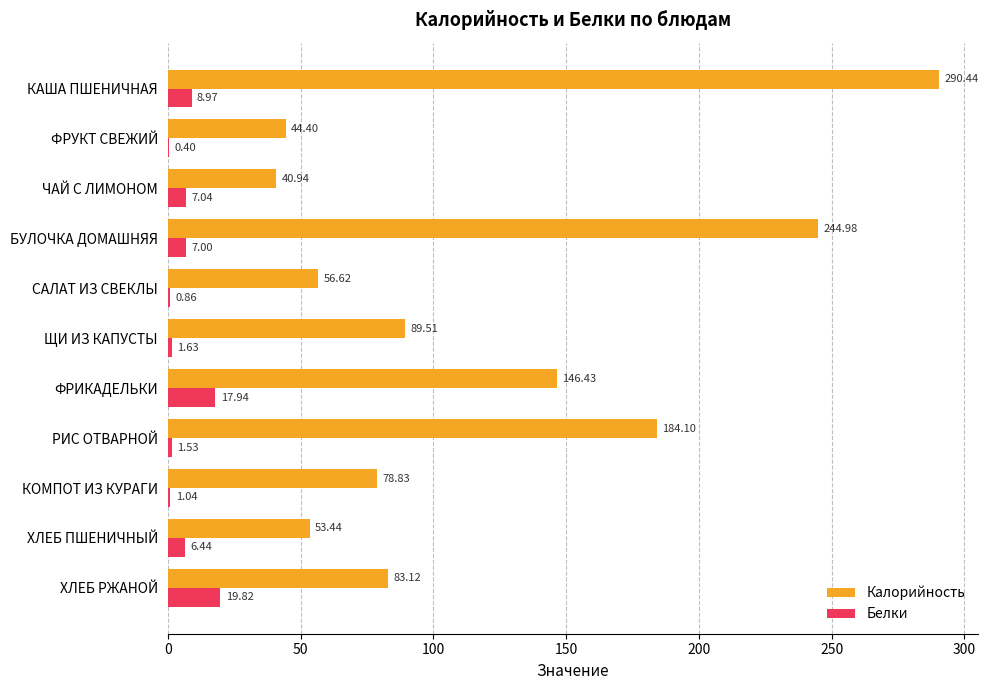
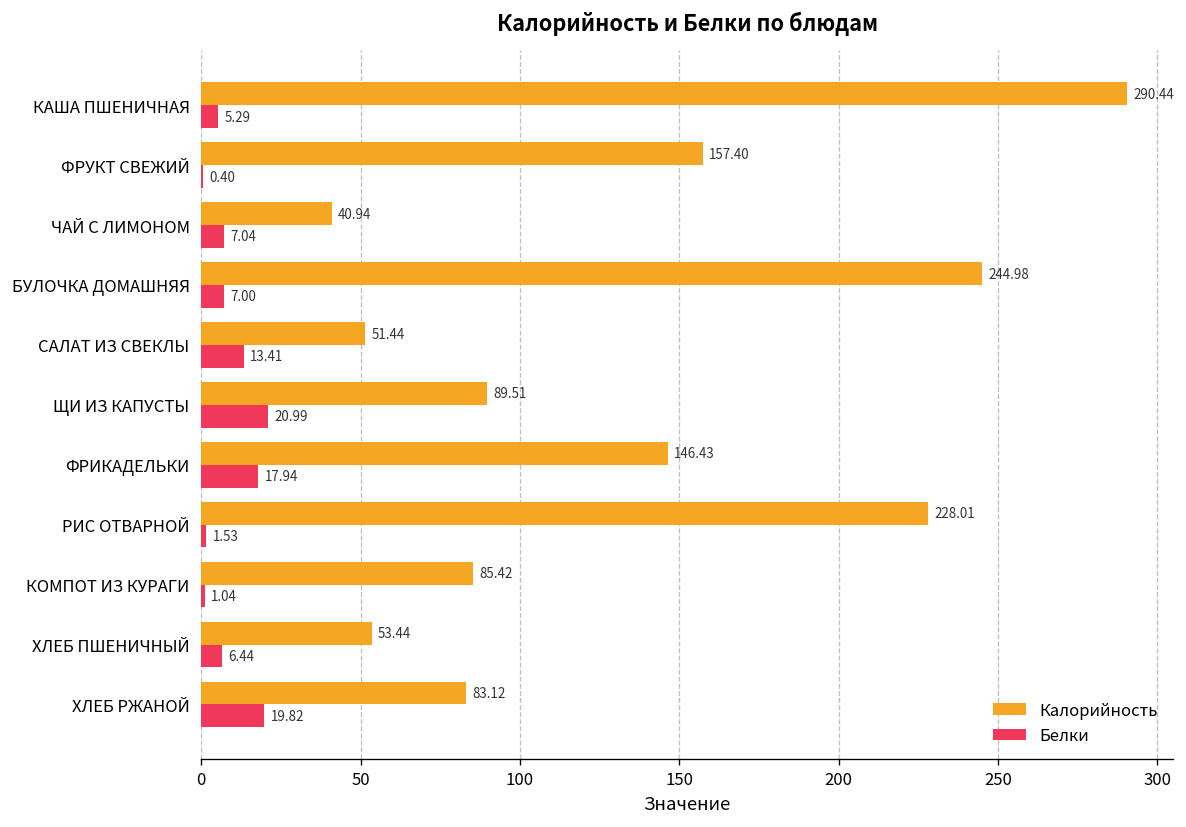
  {
    "Калорийность": {
      "КАША ПШЕНИЧНАЯ": 290.44,
-     "ФРУКТ СВЕЖИЙ": 44.40,
+     "ФРУКТ СВЕЖИЙ": 157.40,
      "ЧАЙ С ЛИМОНОМ": 40.94,
      "БУЛОЧКА ДОМАШНЯЯ": 244.98,
-     "САЛАТ ИЗ СВЕКЛЫ": 56.62,
+     "САЛАТ ИЗ СВЕКЛЫ": 51.44,
      "ЩИ ИЗ КАПУСТЫ": 89.51,
      "ФРИКАДЕЛЬКИ": 146.43,
-     "РИС ОТВАРНОЙ": 184.10,
-     "КОМПОТ ИЗ КУРАГИ": 78.83,
+     "РИС ОТВАРНОЙ": 228.01,
+     "КОМПОТ ИЗ КУРАГИ": 85.42,
      "ХЛЕБ ПШЕНИЧНЫЙ": 53.44,
      "ХЛЕБ РЖАНОЙ": 83.12
    },
    "Белки": {
-     "КАША ПШЕНИЧНАЯ": 8.97,
+     "КАША ПШЕНИЧНАЯ": 5.29,
      "ФРУКТ СВЕЖИЙ": 0.40,
      "ЧАЙ С ЛИМОНОМ": 7.04,
      "БУЛОЧКА ДОМАШНЯЯ": 7.00,
-     "САЛАТ ИЗ СВЕКЛЫ": 0.86,
-     "ЩИ ИЗ КАПУСТЫ": 1.63,
+     "САЛАТ ИЗ СВЕКЛЫ": 13.41,
+     "ЩИ ИЗ КАПУСТЫ": 20.99,
      "ФРИКАДЕЛЬКИ": 17.94,
      "РИС ОТВАРНОЙ": 1.53,
      "КОМПОТ ИЗ КУРАГИ": 1.04,
      "ХЛЕБ ПШЕНИЧНЫЙ": 6.44,
      "ХЛЕБ РЖАНОЙ": 19.82
    }
  }
